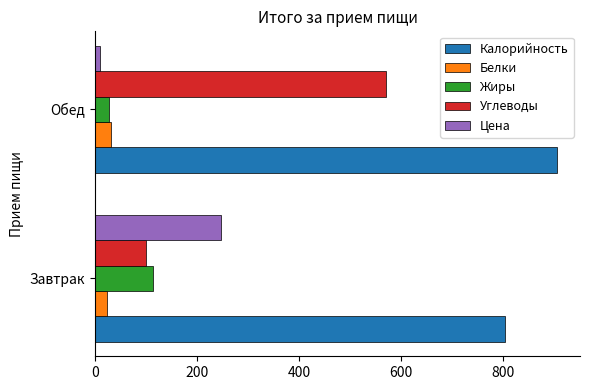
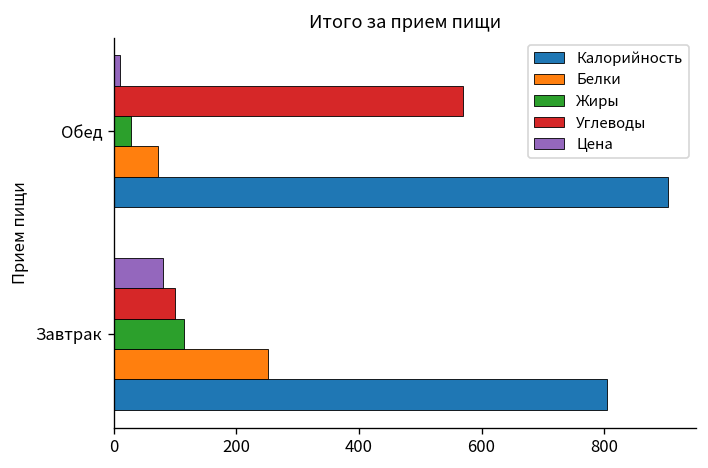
  {
    "Калорийность": {
      "Обед": 900,
      "Завтрак": 800
    },
    "Белки": {
-     "Обед": 30,
-     "Завтрак": 20
+     "Обед": 70,
+     "Завтрак": 250
    },
    "Жиры": {
      "Обед": 30,
      "Завтрак": 110
    },
    "Углеводы": {
      "Обед": 570,
      "Завтрак": 100
    },
    "Цена": {
      "Обед": 10,
-     "Завтрак": 250
+     "Завтрак": 80
    }
  }
